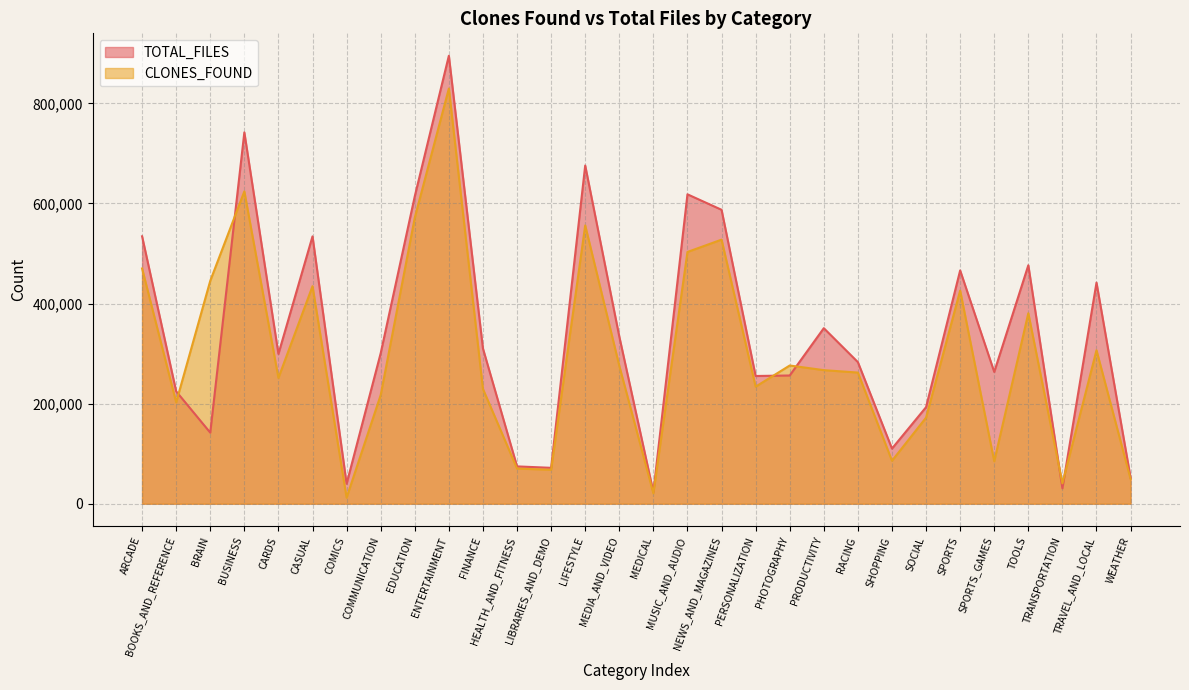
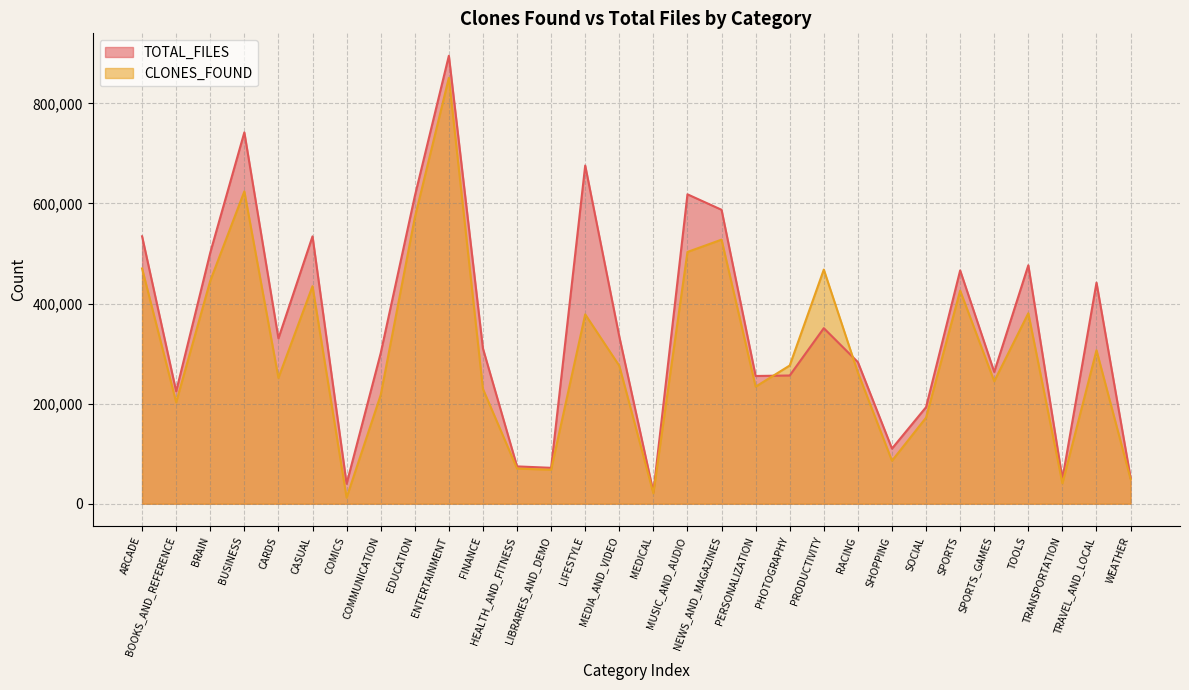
  {
    "TOTAL_FILES": {
      "ARCADE": "530,000",
      "BOOKS_AND_REFERENCE": "220,000",
-     "BRAIN": "140,000",
+     "BRAIN": "500,000",
      "BUSINESS": "740,000",
-     "CARDS": "300,000",
+     "CARDS": "330,000",
      "CASUAL": "530,000",
      "COMICS": "40,000",
      "COMMUNICATION": "300,000",
      "EDUCATION": "610,000",
      "ENTERTAINMENT": "900,000",
      "FINANCE": "310,000",
      "LIFESTYLE": "680,000",
      "MEDIA_AND_VIDEO": "330,000",
      "MUSIC_AND_AUDIO": "620,000",
      "NEWS_AND_MAGAZINES": "590,000",
      "PERSONALIZATION": "260,000",
      "PHOTOGRAPHY": "260,000",
      "PRODUCTIVITY": "350,000",
      "RACING": "280,000",
      "SHOPPING": "110,000",
      "SOCIAL": "190,000",
      "SPORTS": "470,000",
      "SPORTS_GAMES": "260,000",
      "TOOLS": "480,000",
-     "TRANSPORTATION": "30,000",
+     "TRANSPORTATION": "50,000",
      "TRAVEL_AND_LOCAL": "440,000"
    },
    "CLONES_FOUND": {
      "ARCADE": "470,000",
      "BOOKS_AND_REFERENCE": "200,000",
      "BRAIN": "450,000",
      "BUSINESS": "620,000",
      "CARDS": "250,000",
      "CASUAL": "430,000",
      "COMICS": "10,000",
      "COMMUNICATION": "220,000",
      "EDUCATION": "570,000",
-     "ENTERTAINMENT": "830,000",
+     "ENTERTAINMENT": "850,000",
      "FINANCE": "230,000",
-     "LIFESTYLE": "560,000",
+     "LIFESTYLE": "380,000",
      "MEDIA_AND_VIDEO": "280,000",
      "MUSIC_AND_AUDIO": "500,000",
      "NEWS_AND_MAGAZINES": "530,000",
      "PERSONALIZATION": "230,000",
      "PHOTOGRAPHY": "280,000",
-     "PRODUCTIVITY": "270,000",
+     "PRODUCTIVITY": "470,000",
      "RACING": "260,000",
      "SHOPPING": "90,000",
      "SOCIAL": "170,000",
      "SPORTS": "430,000",
-     "SPORTS_GAMES": "80,000",
+     "SPORTS_GAMES": "240,000",
      "TOOLS": "380,000",
      "TRANSPORTATION": "40,000",
      "TRAVEL_AND_LOCAL": "310,000"
    }
  }
